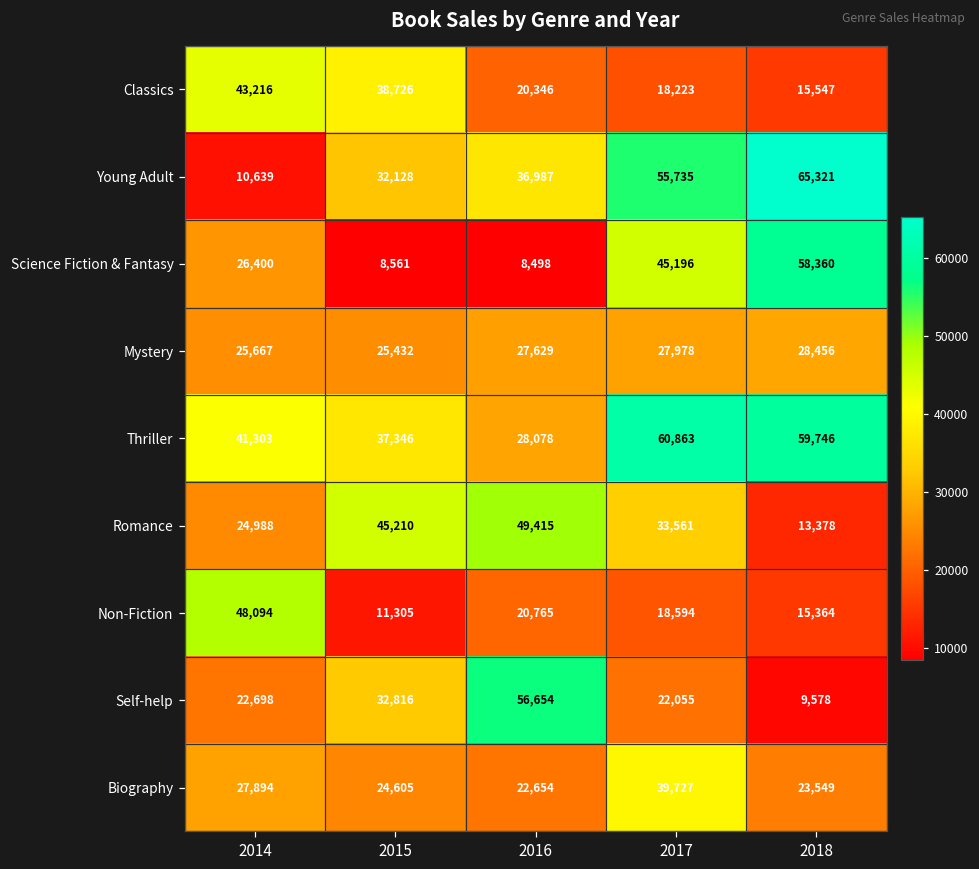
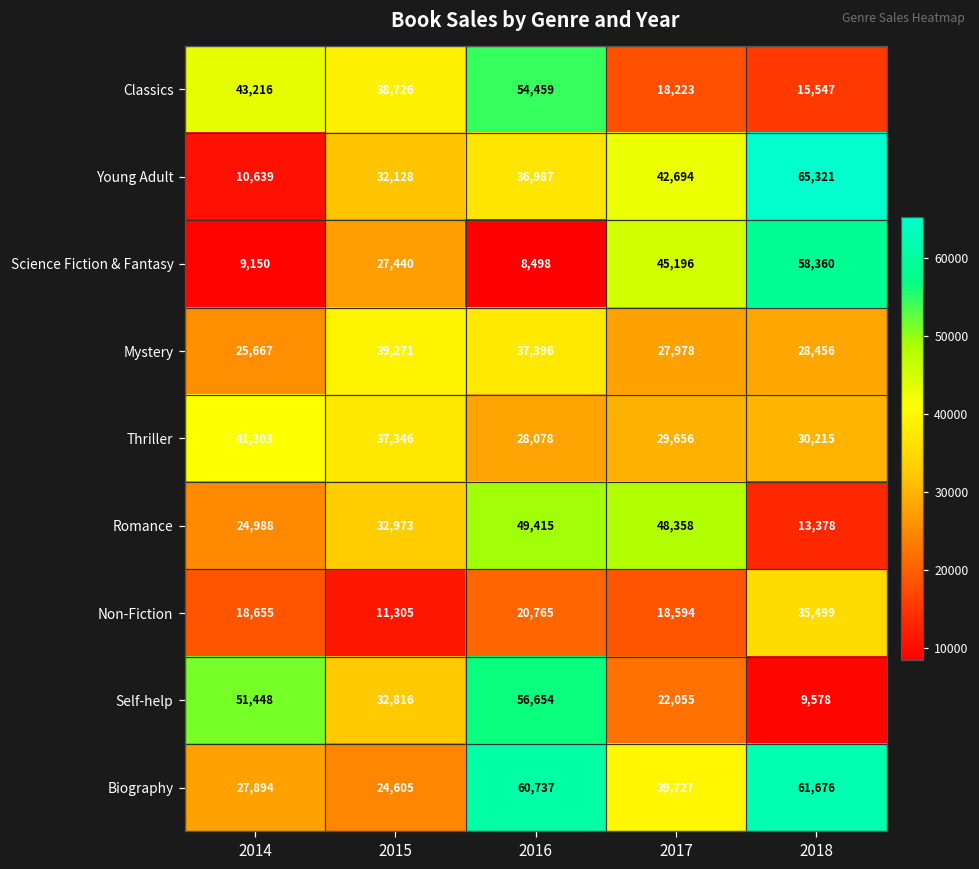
  {
    "Classics": {
      "2014": "43,216",
      "2015": "38,726",
-     "2016": "20,346",
+     "2016": "54,459",
      "2017": "18,223",
      "2018": "15,547"
    },
    "Young Adult": {
      "2014": "10,639",
      "2015": "32,128",
      "2016": "36,987",
-     "2017": "55,735",
+     "2017": "42,694",
      "2018": "65,321"
    },
    "Science Fiction & Fantasy": {
-     "2014": "26,400",
-     "2015": "8,561",
+     "2014": "9,150",
+     "2015": "27,440",
      "2016": "8,498",
      "2017": "45,196",
      "2018": "58,360"
    },
    "Mystery": {
      "2014": "25,667",
-     "2015": "25,432",
-     "2016": "27,629",
+     "2015": "39,271",
+     "2016": "37,396",
      "2017": "27,978",
      "2018": "28,456"
    },
    "Thriller": {
      "2014": "41,303",
      "2015": "37,346",
      "2016": "28,078",
-     "2017": "60,863",
-     "2018": "59,746"
+     "2017": "29,656",
+     "2018": "30,215"
    },
    "Romance": {
      "2014": "24,988",
-     "2015": "45,210",
+     "2015": "32,973",
      "2016": "49,415",
-     "2017": "33,561",
+     "2017": "48,358",
      "2018": "13,378"
    },
    "Non-Fiction": {
-     "2014": "48,094",
+     "2014": "18,655",
      "2015": "11,305",
      "2016": "20,765",
      "2017": "18,594",
-     "2018": "15,364"
+     "2018": "35,499"
    },
    "Self-help": {
-     "2014": "22,698",
+     "2014": "51,448",
      "2015": "32,816",
      "2016": "56,654",
      "2017": "22,055",
      "2018": "9,578"
    },
    "Biography": {
      "2014": "27,894",
      "2015": "24,605",
-     "2016": "22,654",
+     "2016": "60,737",
      "2017": "39,727",
-     "2018": "23,549"
+     "2018": "61,676"
    }
  }
